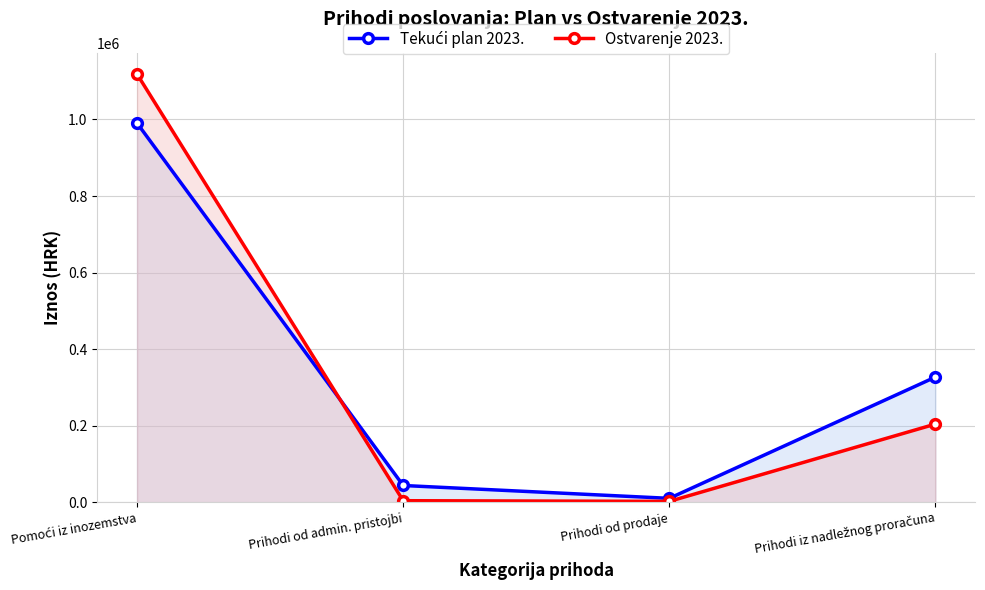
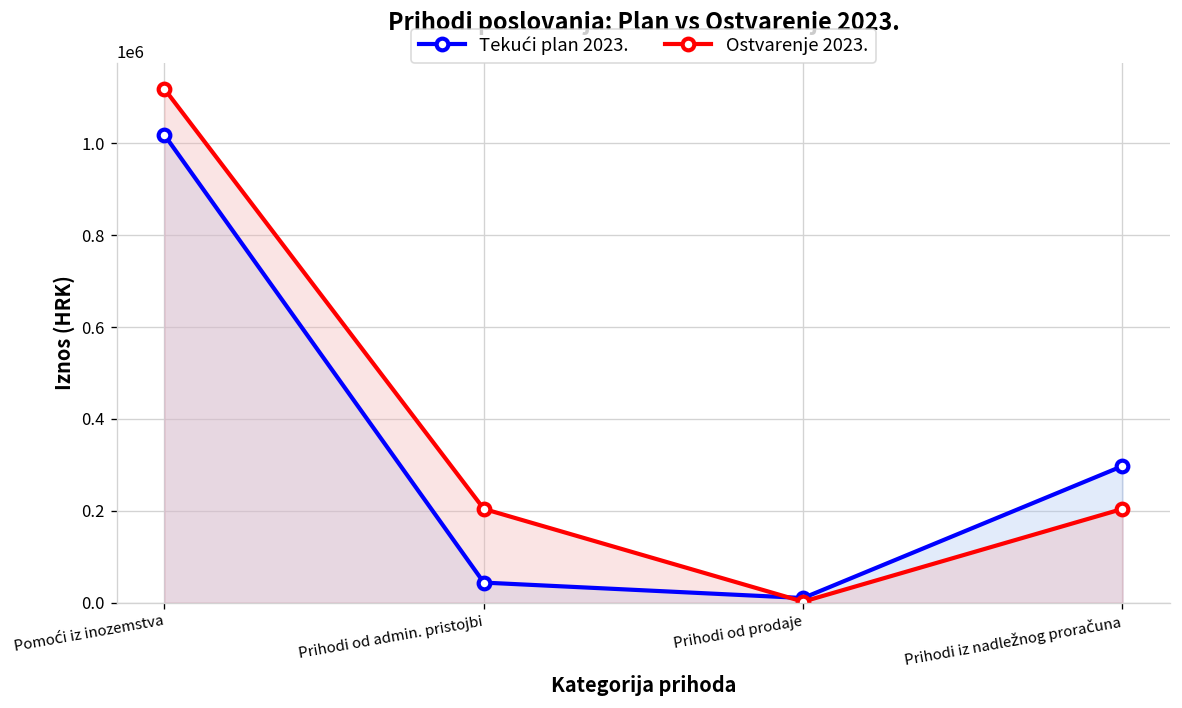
  {
    "Tekući plan 2023.": {
-     "Pomoći iz inozemstva": 990000,
+     "Pomoći iz inozemstva": 1020000,
      "Prihodi od admin. pristojbi": 40000,
      "Prihodi od prodaje": 10000,
-     "Prihodi iz nadležnog proračuna": 330000
+     "Prihodi iz nadležnog proračuna": 300000
    },
    "Ostvarenje 2023.": {
      "Pomoći iz inozemstva": 1120000,
-     "Prihodi od admin. pristojbi": 0,
+     "Prihodi od admin. pristojbi": 200000,
      "Prihodi od prodaje": 0,
      "Prihodi iz nadležnog proračuna": 200000
    }
  }
